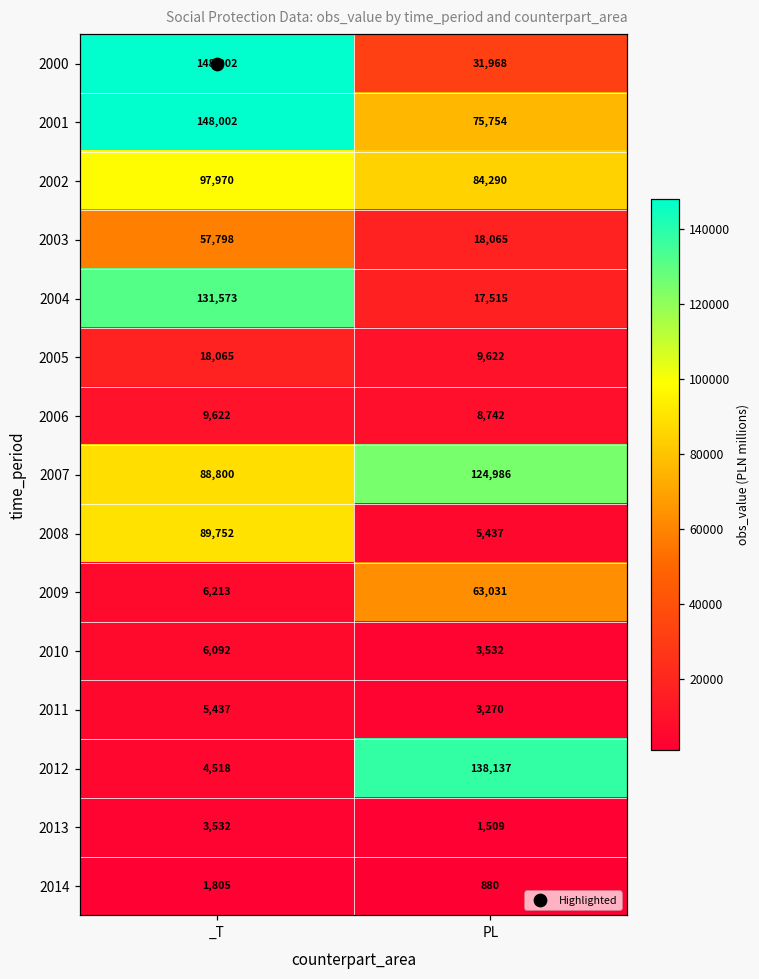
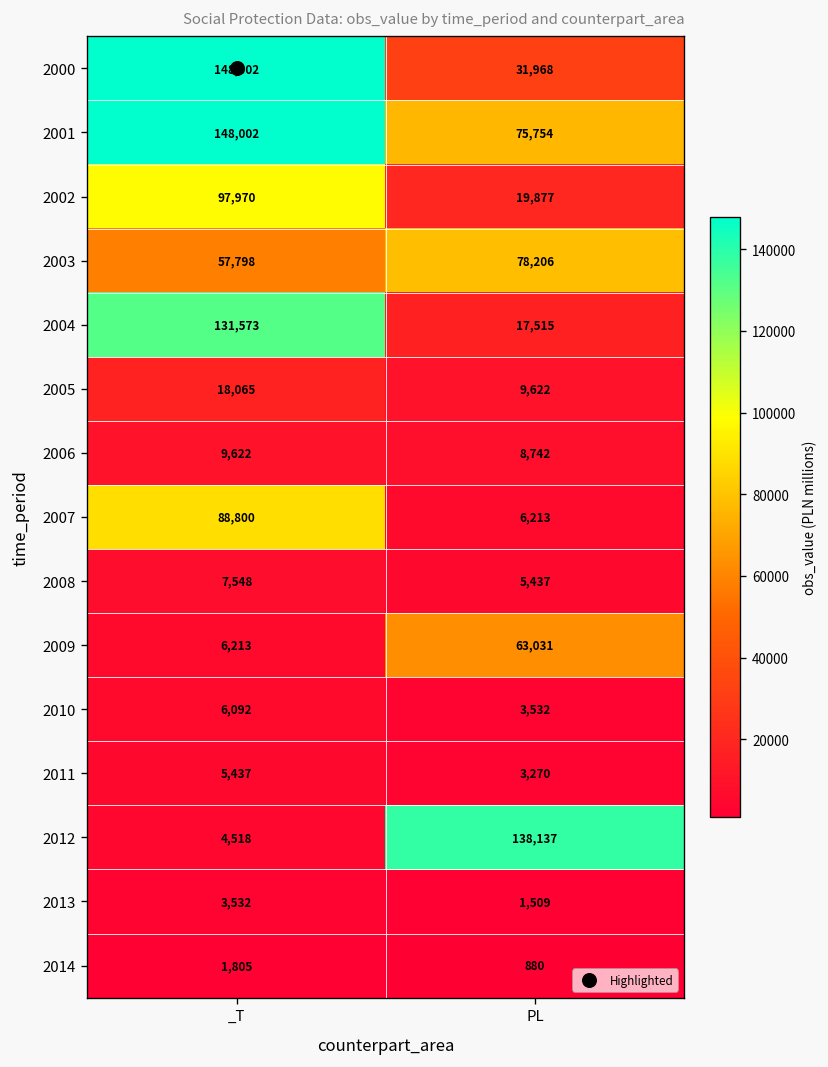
  {
    "2000": {
      "PL": "31,968"
    },
    "2001": {
      "_T": "148,002",
      "PL": "75,754"
    },
    "2002": {
      "_T": "97,970",
-     "PL": "84,290"
+     "PL": "19,877"
    },
    "2003": {
      "_T": "57,798",
-     "PL": "18,065"
+     "PL": "78,206"
    },
    "2004": {
      "_T": "131,573",
      "PL": "17,515"
    },
    "2005": {
      "_T": "18,065",
      "PL": "9,622"
    },
    "2006": {
      "_T": "9,622",
      "PL": "8,742"
    },
    "2007": {
      "_T": "88,800",
-     "PL": "124,986"
+     "PL": "6,213"
    },
    "2008": {
-     "_T": "89,752",
+     "_T": "7,548",
      "PL": "5,437"
    },
    "2009": {
      "_T": "6,213",
      "PL": "63,031"
    },
    "2010": {
      "_T": "6,092",
      "PL": "3,532"
    },
    "2011": {
      "_T": "5,437",
      "PL": "3,270"
    },
    "2012": {
      "_T": "4,518",
      "PL": "138,137"
    },
    "2013": {
      "_T": "3,532",
      "PL": "1,509"
    },
    "2014": {
      "_T": "1,805",
      "PL": "880"
    }
  }
